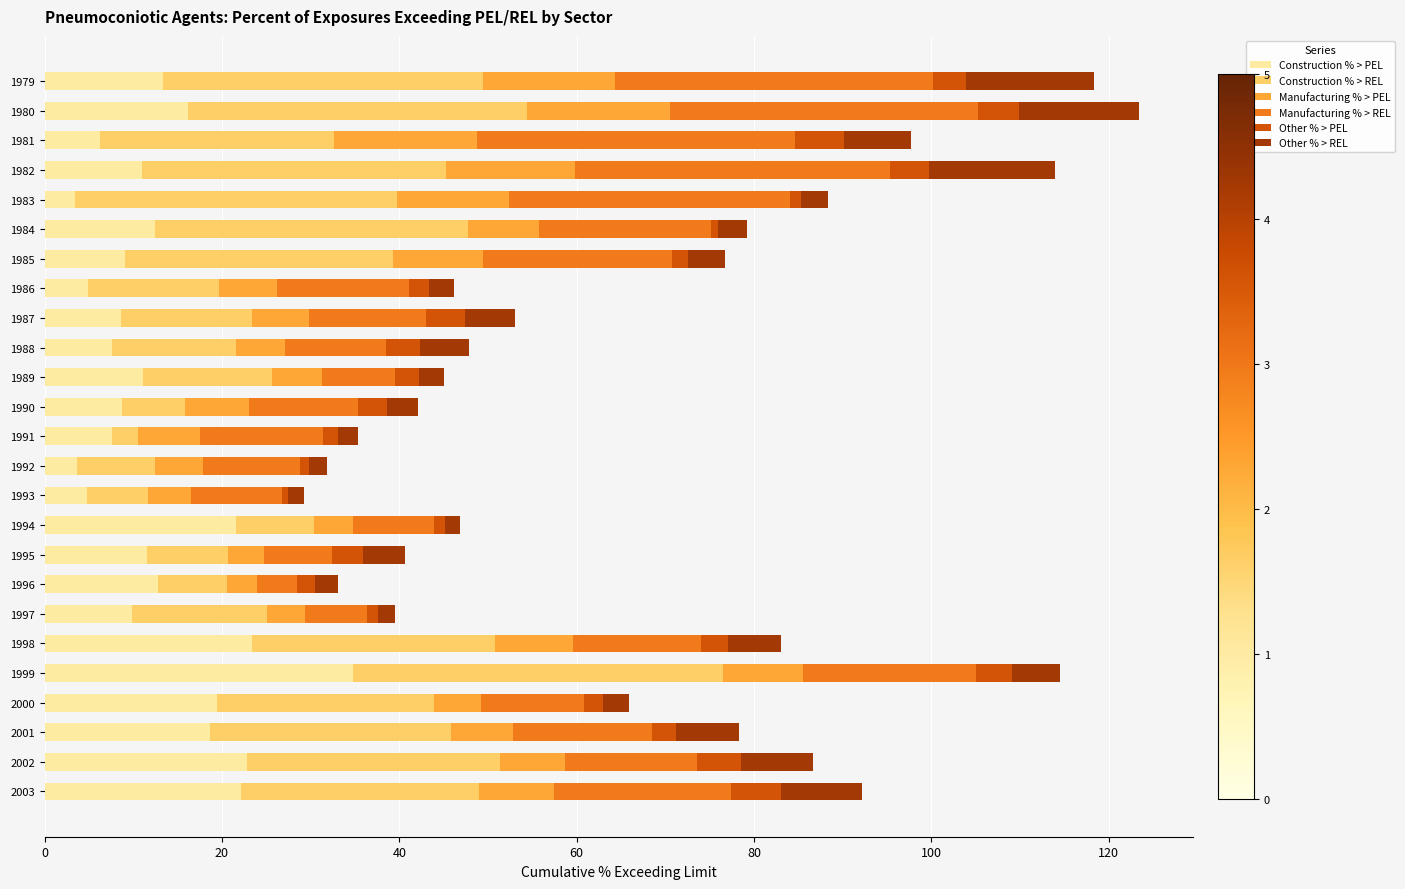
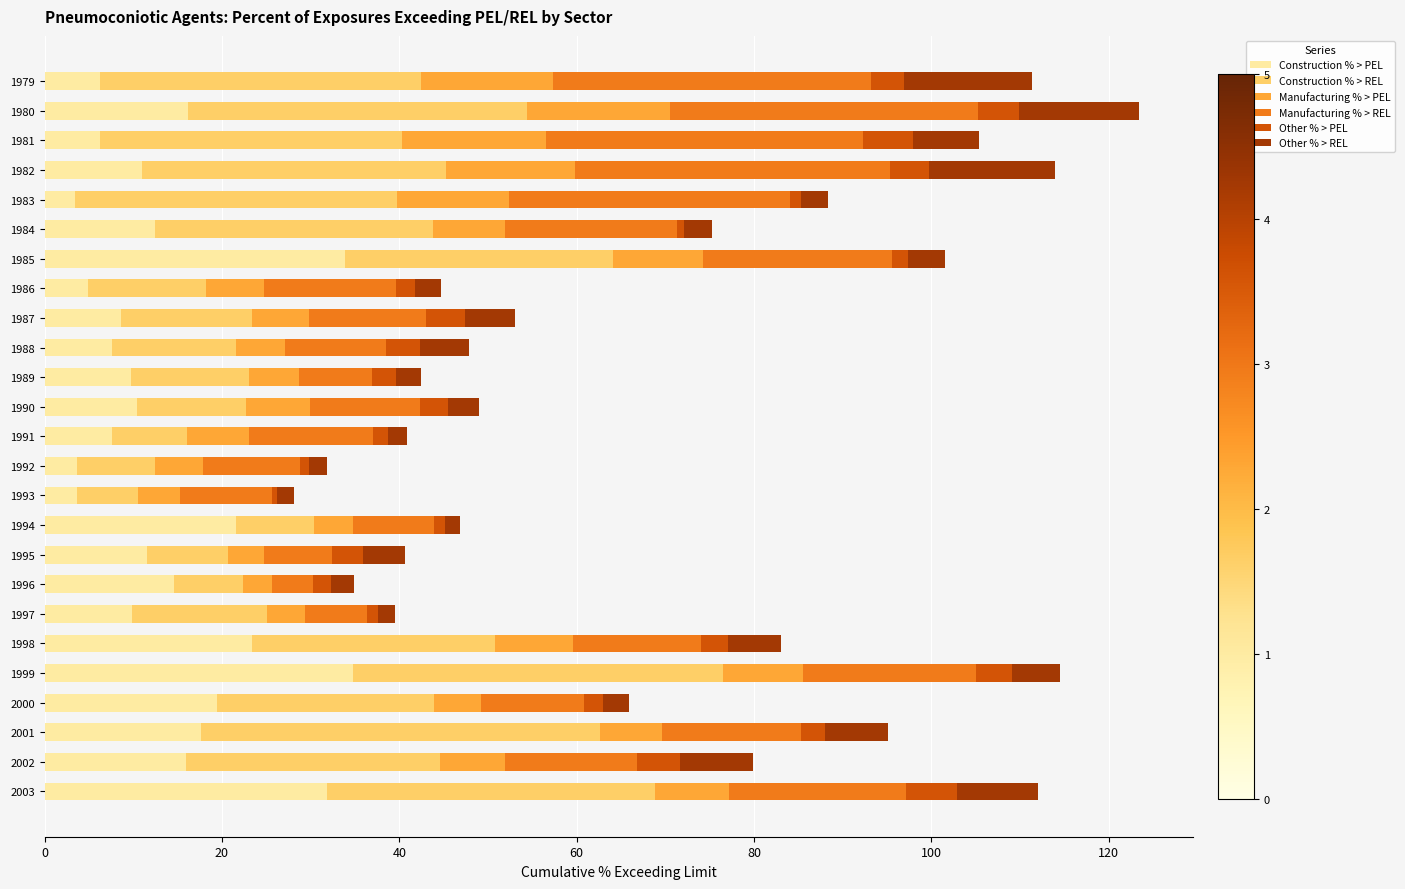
  {
    "Construction % > PEL": {
-     "1979": 13,
+     "1979": 6,
      "1980": 16,
      "1981": 6,
      "1982": 11,
      "1983": 3,
      "1984": 13,
-     "1985": 9,
+     "1985": 34,
      "1986": 5,
      "1987": 9,
      "1988": 8,
-     "1989": 11,
-     "1990": 9,
+     "1989": 10,
+     "1990": 10,
      "1991": 8,
      "1992": 4,
-     "1993": 5,
+     "1993": 4,
      "1994": 22,
      "1995": 12,
-     "1996": 13,
+     "1996": 15,
      "1997": 10,
      "1998": 23,
      "1999": 35,
      "2000": 20,
-     "2001": 19,
-     "2002": 23,
-     "2003": 22
+     "2001": 18,
+     "2002": 16,
+     "2003": 32
    },
    "Construction % > REL": {
      "1979": 36,
      "1980": 38,
-     "1981": 26,
+     "1981": 34,
      "1982": 34,
      "1983": 36,
-     "1984": 35,
+     "1984": 31,
      "1985": 30,
-     "1986": 15,
+     "1986": 13,
      "1987": 15,
      "1988": 14,
-     "1989": 15,
-     "1990": 7,
-     "1991": 3,
+     "1989": 13,
+     "1990": 12,
+     "1991": 9,
      "1992": 9,
      "1993": 7,
      "1994": 9,
      "1995": 9,
      "1996": 8,
      "1997": 15,
      "1998": 27,
      "1999": 42,
      "2000": 24,
-     "2001": 27,
+     "2001": 45,
      "2002": 29,
-     "2003": 27
+     "2003": 37
    }
  }
